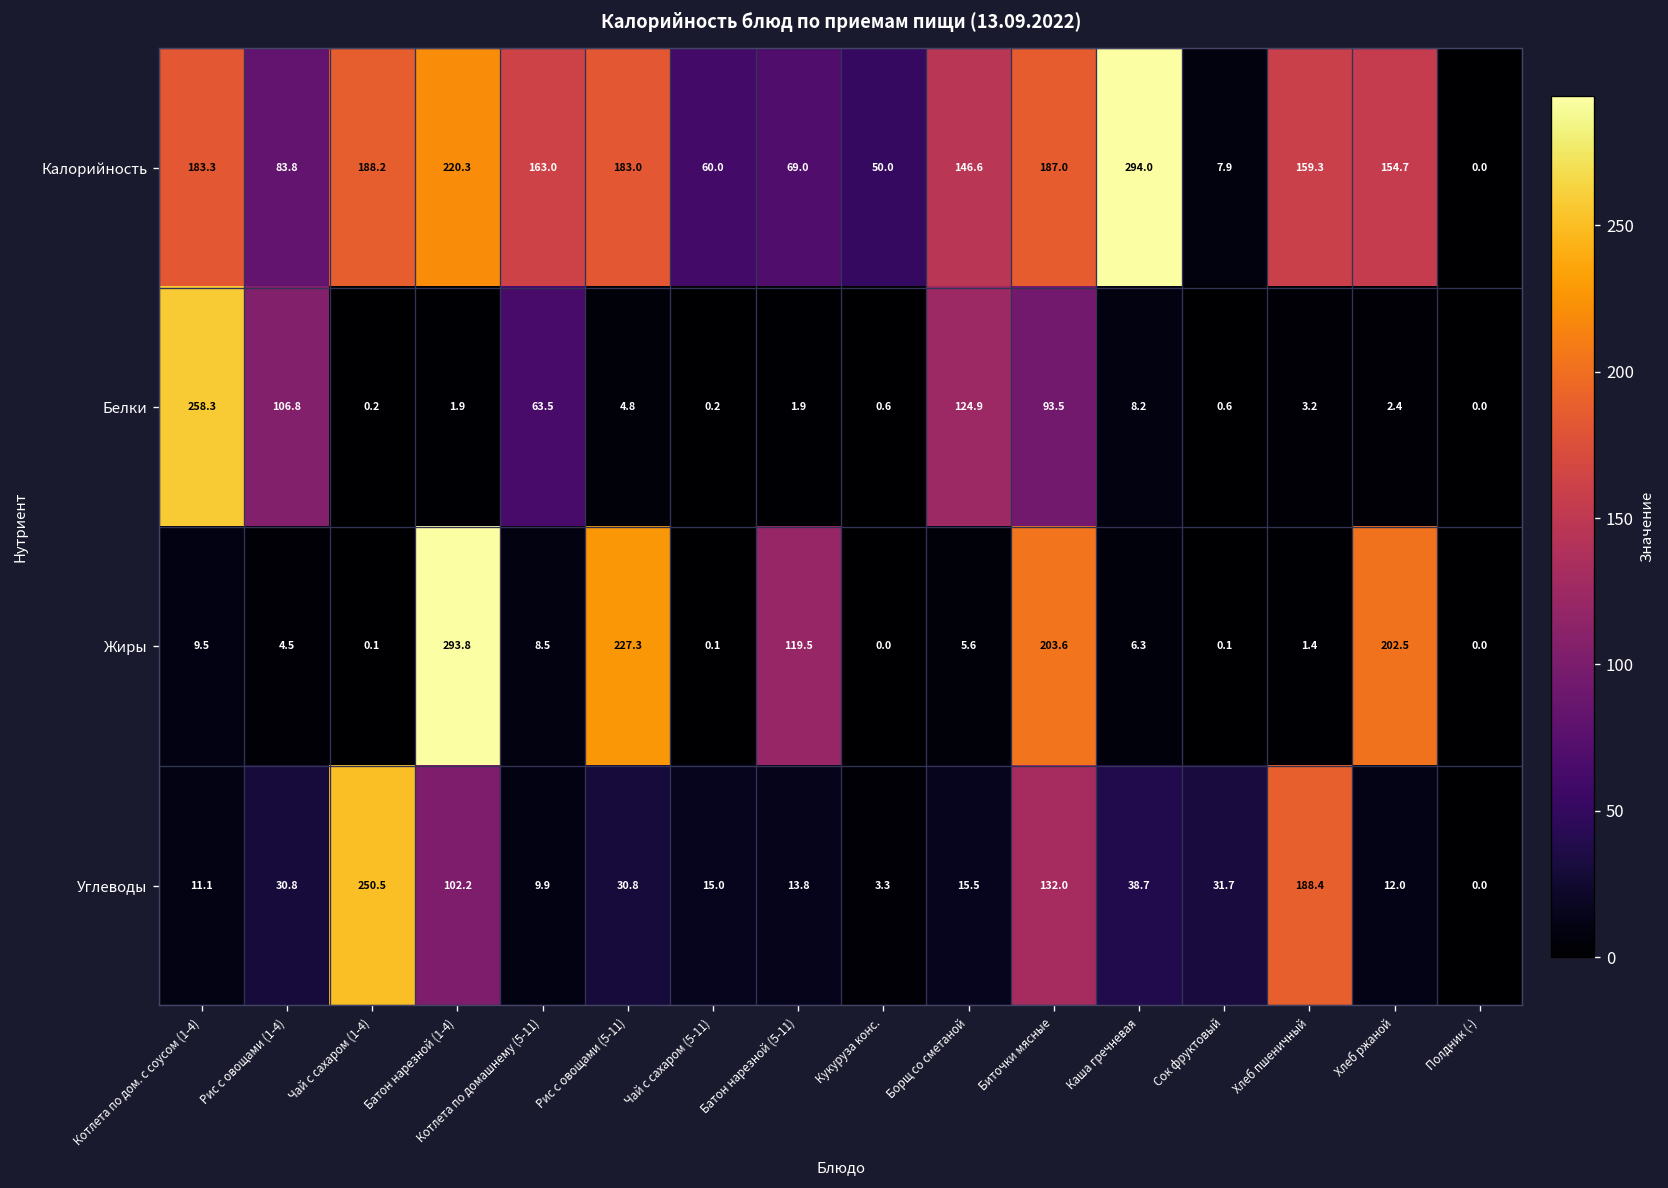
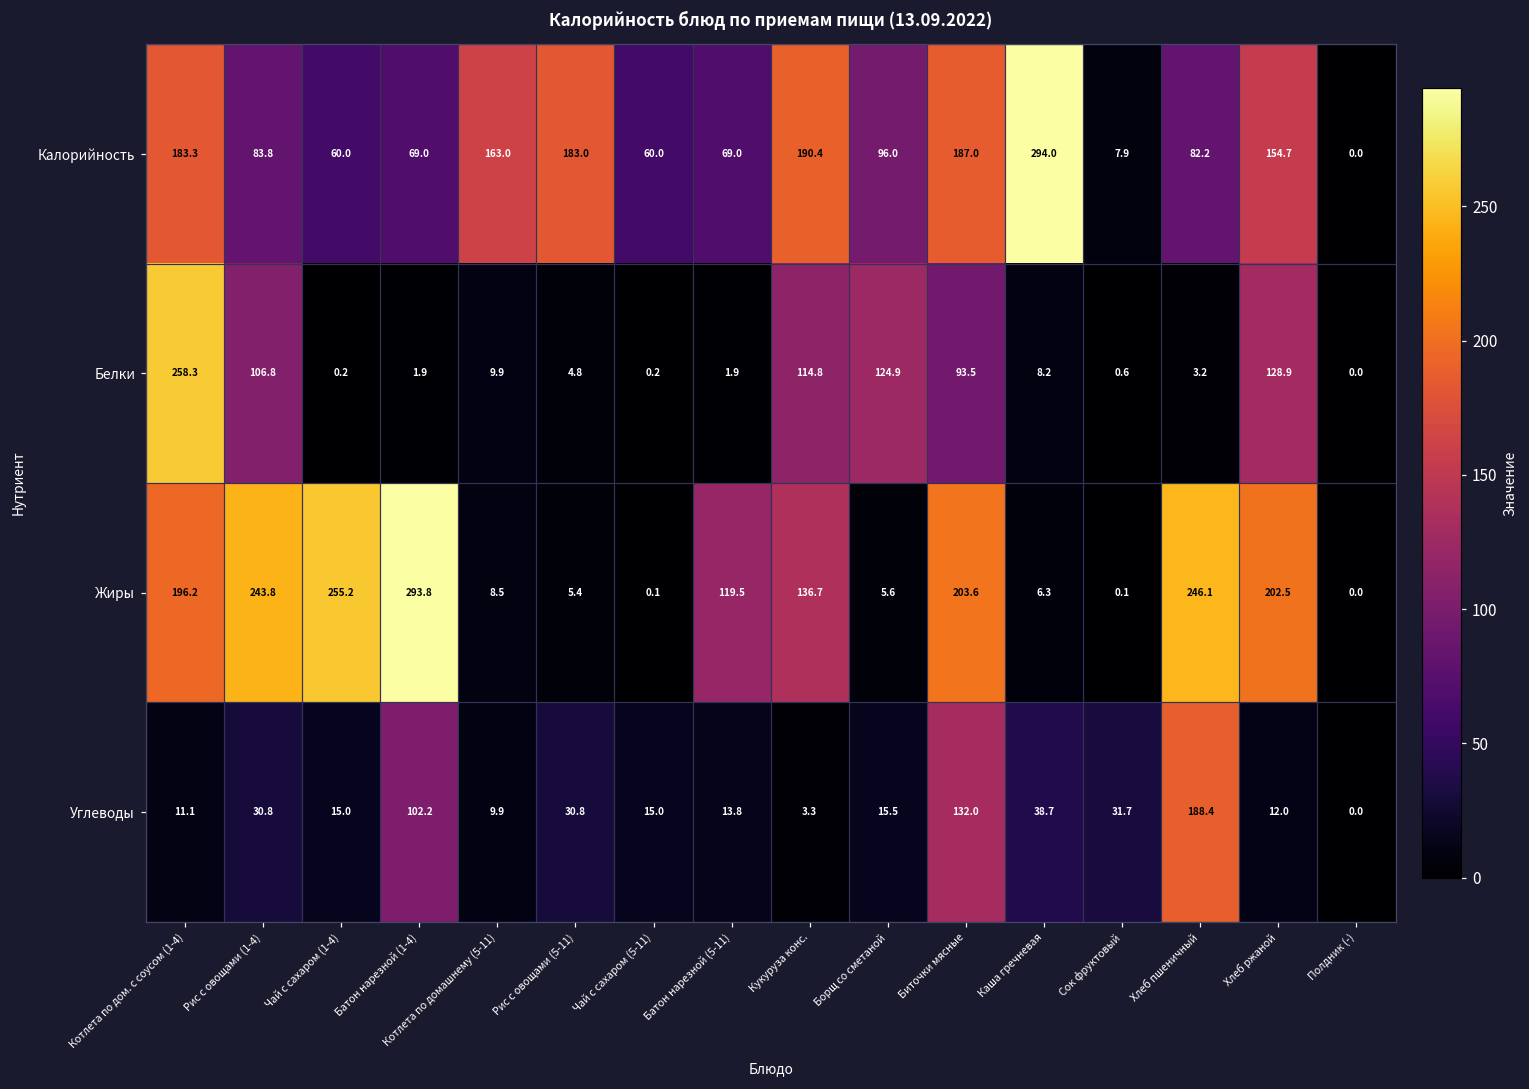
  {
    "Калорийность": {
      "Котлета по дом. с соусом (1-4)": 183.3,
      "Рис с овощами (1-4)": 83.8,
-     "Чай с сахаром (1-4)": 188.2,
-     "Батон нарезной (1-4)": 220.3,
+     "Чай с сахаром (1-4)": 60.0,
+     "Батон нарезной (1-4)": 69.0,
      "Котлета по домашнему (5-11)": 163.0,
      "Рис с овощами (5-11)": 183.0,
      "Чай с сахаром (5-11)": 60.0,
      "Батон нарезной (5-11)": 69.0,
-     "Кукуруза конс.": 50.0,
-     "Борщ со сметаной": 146.6,
+     "Кукуруза конс.": 190.4,
+     "Борщ со сметаной": 96.0,
      "Биточки мясные": 187.0,
      "Каша гречневая": 294.0,
      "Сок фруктовый": 7.9,
-     "Хлеб пшеничный": 159.3,
+     "Хлеб пшеничный": 82.2,
      "Хлеб ржаной": 154.7,
      "Полдник (-)": 0.0
    },
    "Белки": {
      "Котлета по дом. с соусом (1-4)": 258.3,
      "Рис с овощами (1-4)": 106.8,
      "Чай с сахаром (1-4)": 0.2,
      "Батон нарезной (1-4)": 1.9,
-     "Котлета по домашнему (5-11)": 63.5,
+     "Котлета по домашнему (5-11)": 9.9,
      "Рис с овощами (5-11)": 4.8,
      "Чай с сахаром (5-11)": 0.2,
      "Батон нарезной (5-11)": 1.9,
-     "Кукуруза конс.": 0.6,
+     "Кукуруза конс.": 114.8,
      "Борщ со сметаной": 124.9,
      "Биточки мясные": 93.5,
      "Каша гречневая": 8.2,
      "Сок фруктовый": 0.6,
      "Хлеб пшеничный": 3.2,
-     "Хлеб ржаной": 2.4,
+     "Хлеб ржаной": 128.9,
      "Полдник (-)": 0.0
    },
    "Жиры": {
-     "Котлета по дом. с соусом (1-4)": 9.5,
-     "Рис с овощами (1-4)": 4.5,
-     "Чай с сахаром (1-4)": 0.1,
+     "Котлета по дом. с соусом (1-4)": 196.2,
+     "Рис с овощами (1-4)": 243.8,
+     "Чай с сахаром (1-4)": 255.2,
      "Батон нарезной (1-4)": 293.8,
      "Котлета по домашнему (5-11)": 8.5,
-     "Рис с овощами (5-11)": 227.3,
+     "Рис с овощами (5-11)": 5.4,
      "Чай с сахаром (5-11)": 0.1,
      "Батон нарезной (5-11)": 119.5,
-     "Кукуруза конс.": 0.0,
+     "Кукуруза конс.": 136.7,
      "Борщ со сметаной": 5.6,
      "Биточки мясные": 203.6,
      "Каша гречневая": 6.3,
      "Сок фруктовый": 0.1,
-     "Хлеб пшеничный": 1.4,
+     "Хлеб пшеничный": 246.1,
      "Хлеб ржаной": 202.5,
      "Полдник (-)": 0.0
    },
    "Углеводы": {
      "Котлета по дом. с соусом (1-4)": 11.1,
      "Рис с овощами (1-4)": 30.8,
-     "Чай с сахаром (1-4)": 250.5,
+     "Чай с сахаром (1-4)": 15.0,
      "Батон нарезной (1-4)": 102.2,
      "Котлета по домашнему (5-11)": 9.9,
      "Рис с овощами (5-11)": 30.8,
      "Чай с сахаром (5-11)": 15.0,
      "Батон нарезной (5-11)": 13.8,
      "Кукуруза конс.": 3.3,
      "Борщ со сметаной": 15.5,
      "Биточки мясные": 132.0,
      "Каша гречневая": 38.7,
      "Сок фруктовый": 31.7,
      "Хлеб пшеничный": 188.4,
      "Хлеб ржаной": 12.0,
      "Полдник (-)": 0.0
    }
  }
